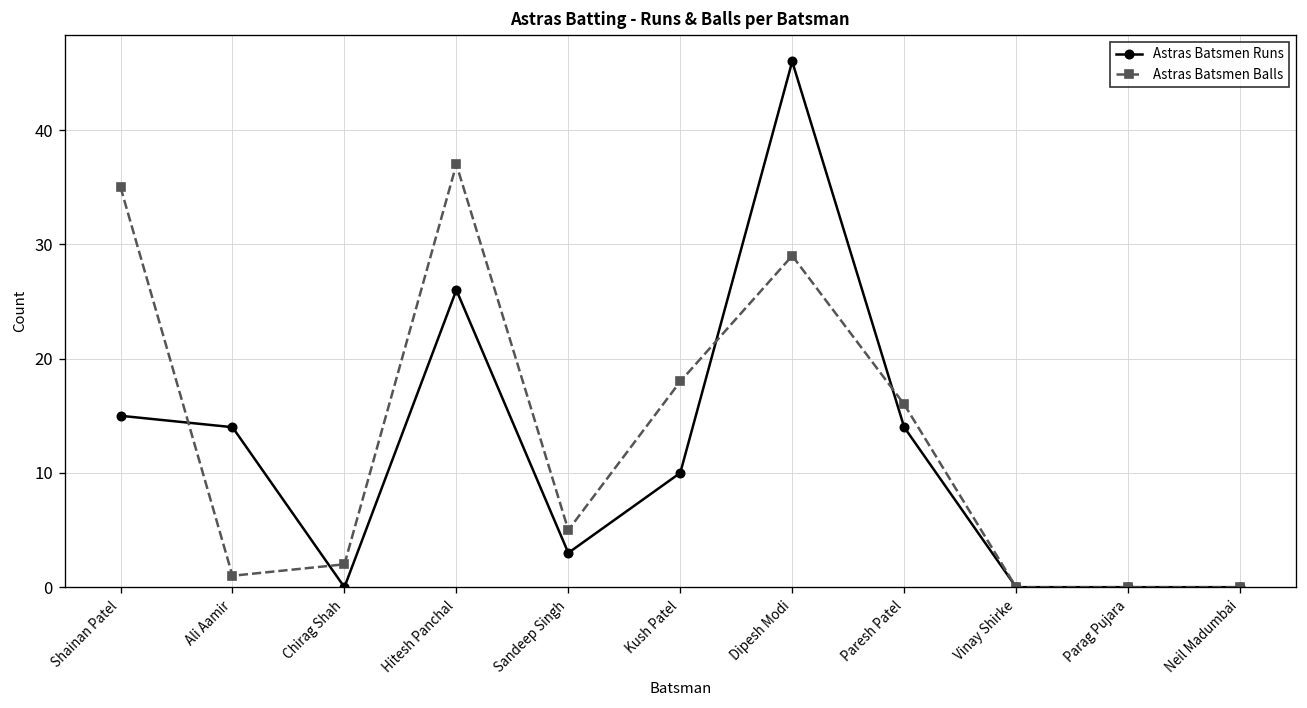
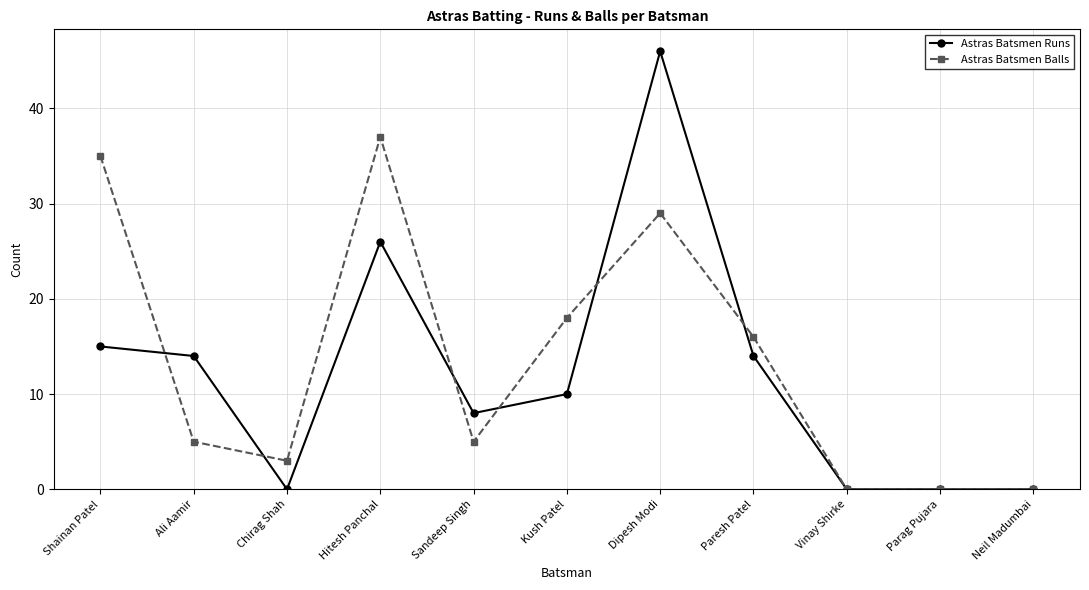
  {
    "Astras Batsmen Runs": {
      "Shainan Patel": 15,
      "Ali Aamir": 14,
      "Chirag Shah": 0,
      "Hitesh Panchal": 26,
-     "Sandeep Singh": 3,
+     "Sandeep Singh": 8,
      "Kush Patel": 10,
      "Dipesh Modi": 46,
      "Paresh Patel": 14
    },
    "Astras Batsmen Balls": {
      "Shainan Patel": 35,
-     "Ali Aamir": 1,
-     "Chirag Shah": 2,
+     "Ali Aamir": 5,
+     "Chirag Shah": 3,
      "Hitesh Panchal": 37,
      "Sandeep Singh": 5,
      "Kush Patel": 18,
      "Dipesh Modi": 29,
      "Paresh Patel": 16
    }
  }
